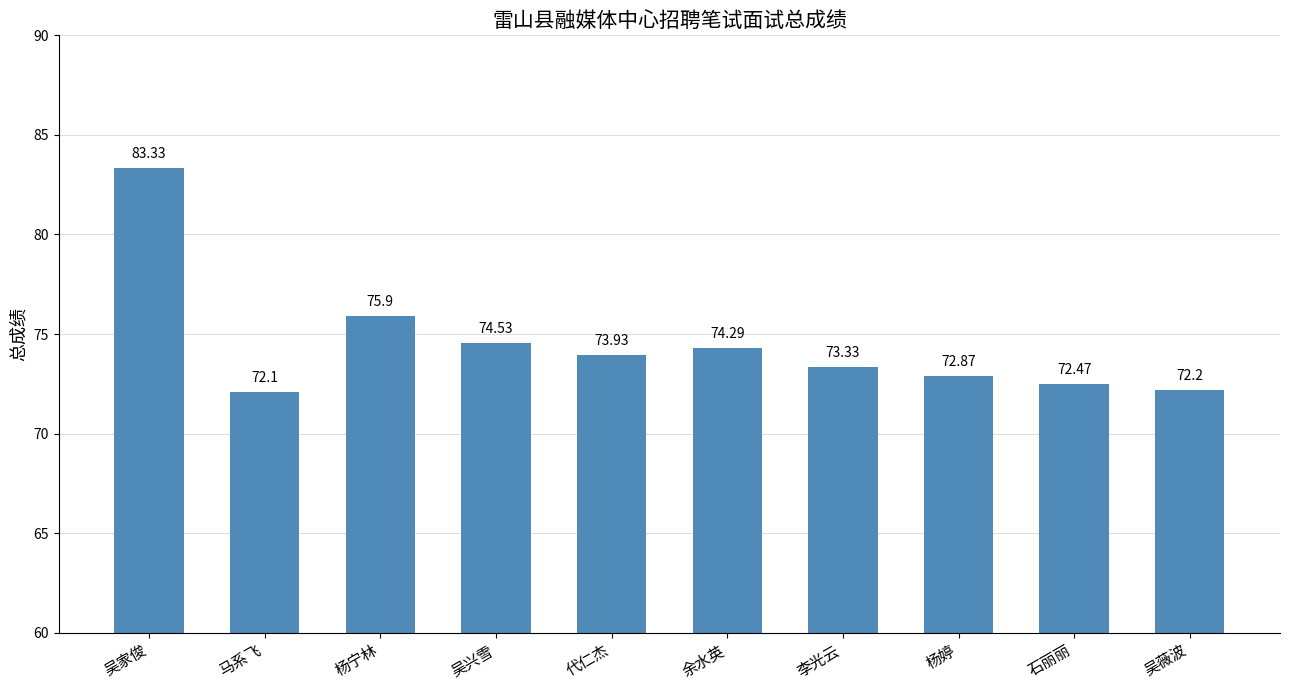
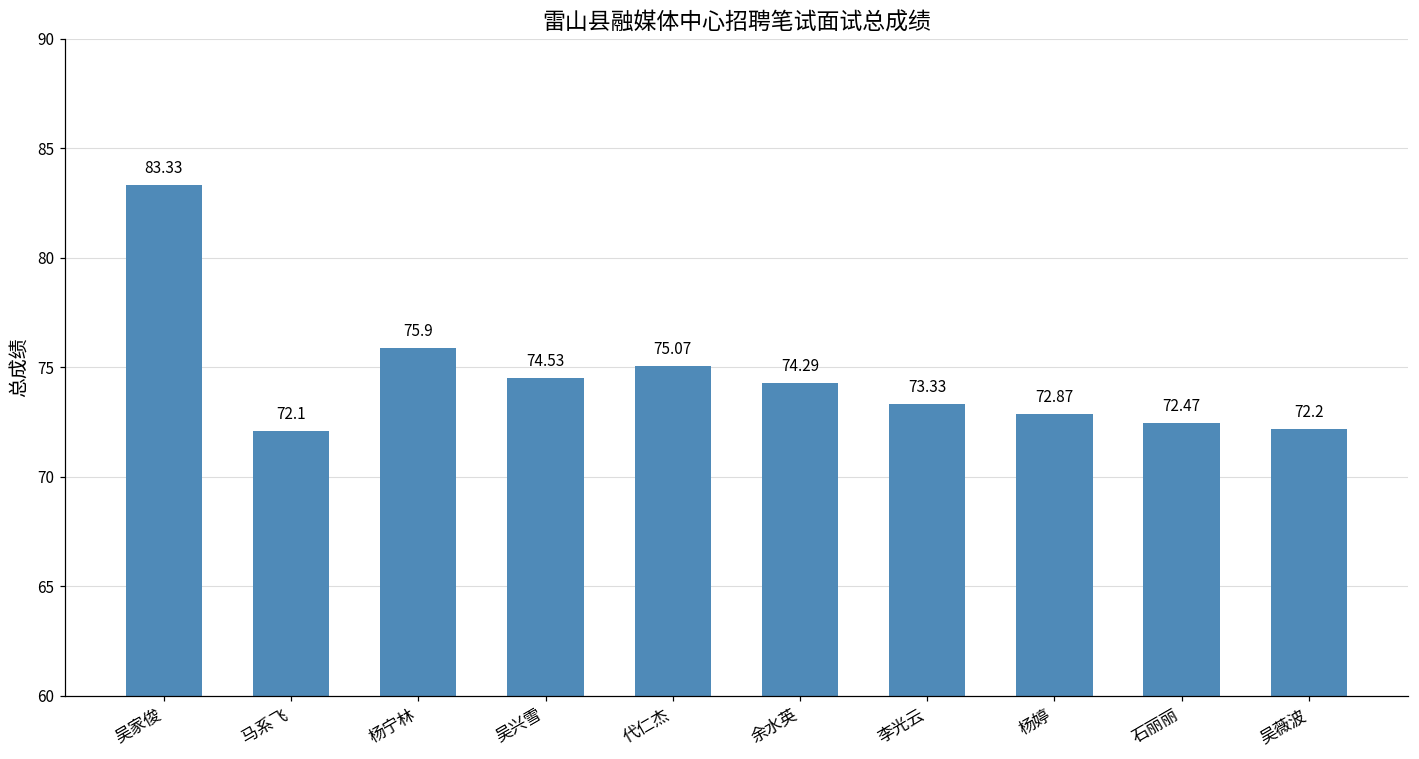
  {
    "吴家俊": 83.33,
    "马系飞": 72.1,
    "杨宁林": 75.9,
    "吴兴雪": 74.53,
-   "代仁杰": 73.93,
+   "代仁杰": 75.07,
    "余水英": 74.29,
    "李光云": 73.33,
    "杨婷": 72.87,
    "石丽丽": 72.47,
    "吴薇波": 72.2
  }
